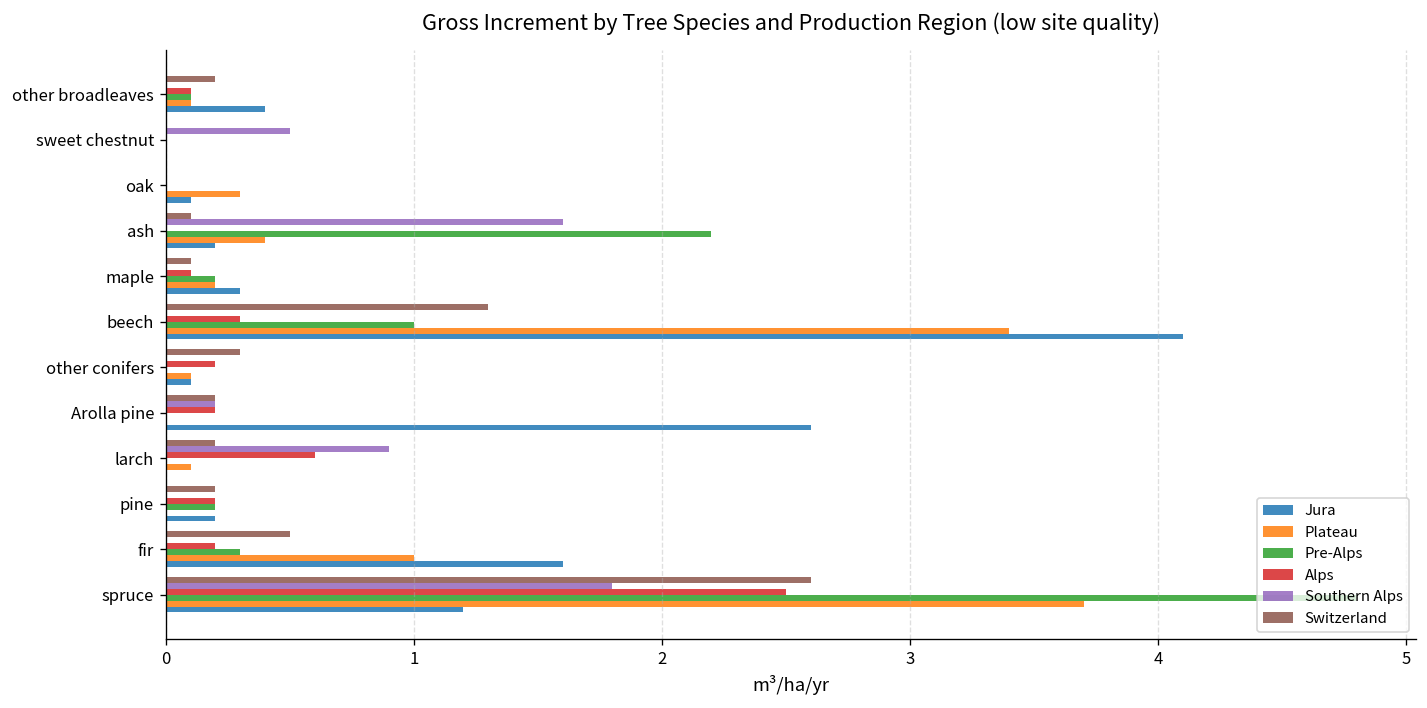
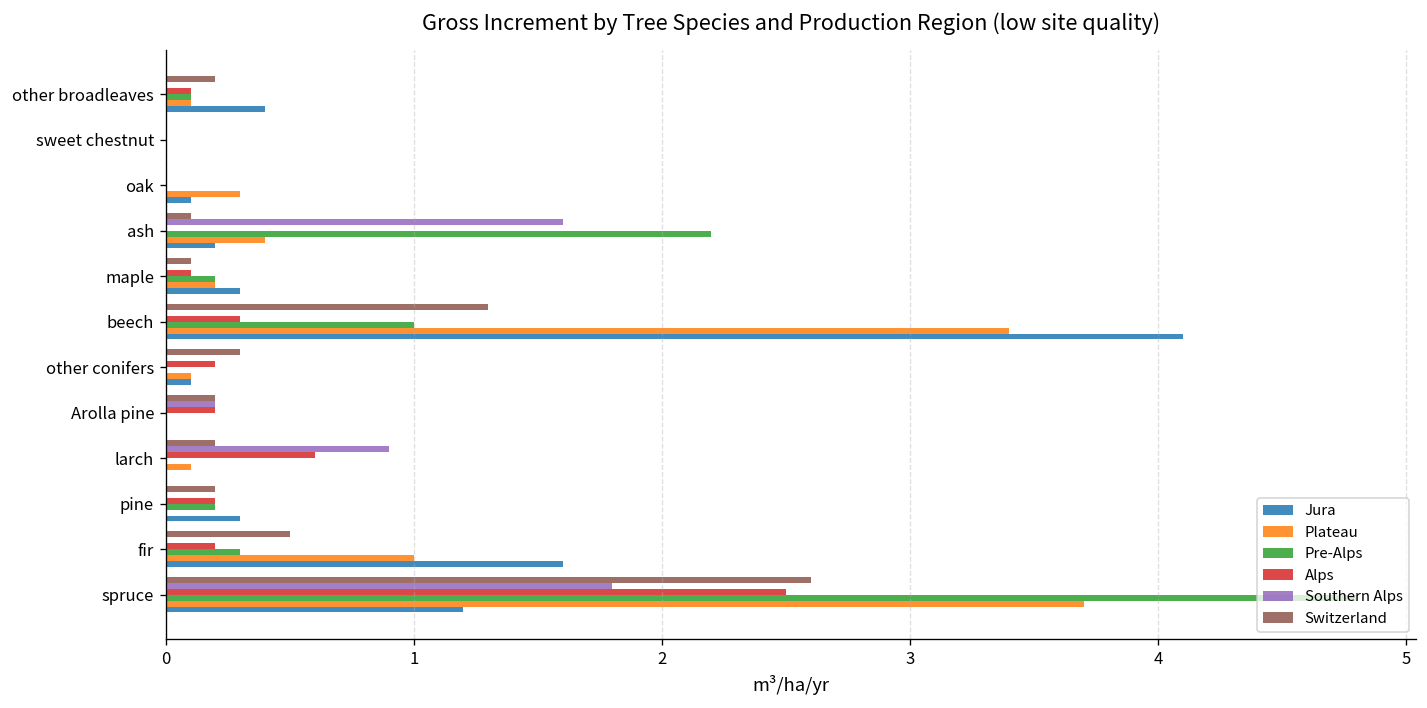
  {
    "Jura": {
      "other broadleaves": 0.4,
      "sweet chestnut": 0.0,
      "oak": 0.1,
      "ash": 0.2,
      "maple": 0.3,
      "beech": 4.1,
      "other conifers": 0.1,
-     "Arolla pine": 2.6,
+     "Arolla pine": 0.0,
      "larch": 0.0,
-     "pine": 0.2,
+     "pine": 0.3,
      "fir": 1.6,
      "spruce": 1.2
    },
    "Plateau": {
      "other broadleaves": 0.1,
      "sweet chestnut": 0.0,
      "oak": 0.3,
      "ash": 0.4,
      "maple": 0.2,
      "beech": 3.4,
      "other conifers": 0.1,
      "Arolla pine": 0.0,
      "larch": 0.1,
      "pine": 0.0,
      "fir": 1.0,
      "spruce": 3.7
    },
    "Pre-Alps": {
      "other broadleaves": 0.1,
      "sweet chestnut": 0.0,
      "oak": 0.0,
      "ash": 2.2,
      "maple": 0.2,
      "beech": 1.0,
      "other conifers": 0.0,
      "Arolla pine": 0.0,
      "larch": 0.0,
      "pine": 0.2,
      "fir": 0.3
    },
    "Alps": {
      "other broadleaves": 0.1,
      "sweet chestnut": 0.0,
      "oak": 0.0,
      "ash": 0.0,
      "maple": 0.1,
      "beech": 0.3,
      "other conifers": 0.2,
      "Arolla pine": 0.2,
      "larch": 0.6,
      "pine": 0.2,
      "fir": 0.2,
      "spruce": 2.5
    },
    "Southern Alps": {
      "other broadleaves": 0.0,
-     "sweet chestnut": 0.5,
+     "sweet chestnut": 0.0,
      "oak": 0.0,
      "ash": 1.6,
      "maple": 0.0,
      "beech": 0.0,
      "other conifers": 0.0,
      "Arolla pine": 0.2,
      "larch": 0.9,
      "pine": 0.0,
      "fir": 0.0,
      "spruce": 1.8
    },
    "Switzerland": {
      "other broadleaves": 0.2,
      "sweet chestnut": 0.0,
      "oak": 0.0,
      "ash": 0.1,
      "maple": 0.1,
      "beech": 1.3,
      "other conifers": 0.3,
      "Arolla pine": 0.2,
      "larch": 0.2,
      "pine": 0.2,
      "fir": 0.5,
      "spruce": 2.6
    }
  }
